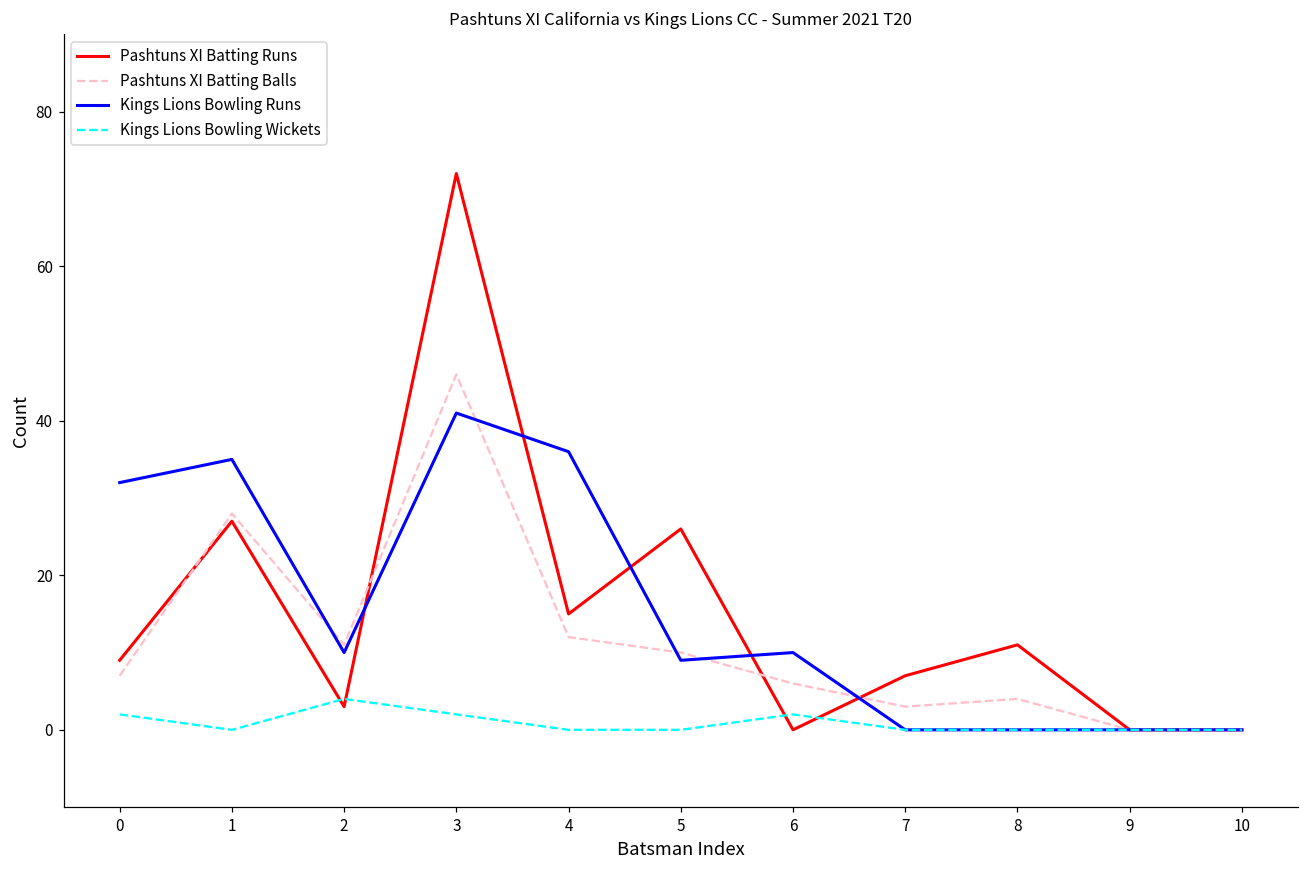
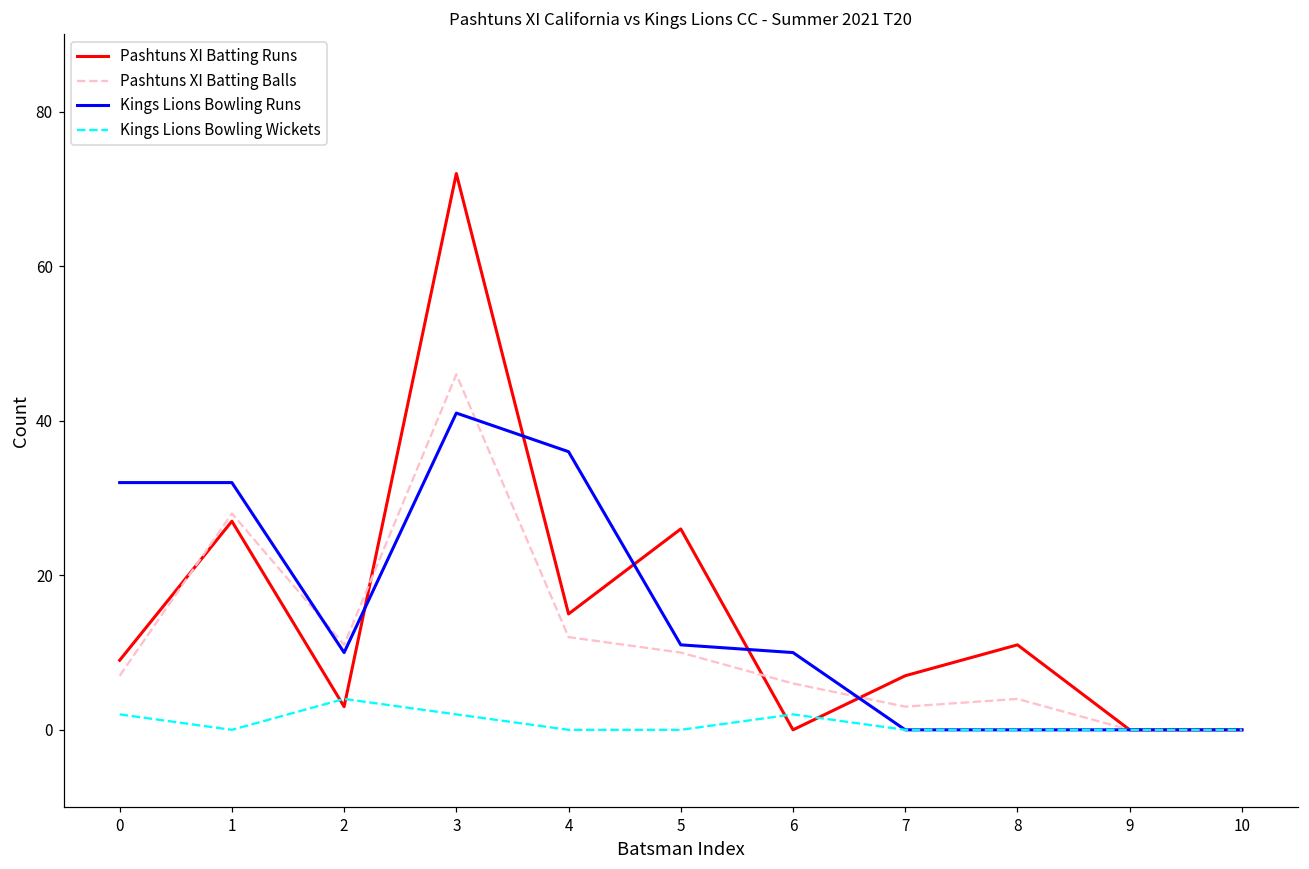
  {
    "Pashtuns XI Batting Runs": {
      "0": 9,
      "1": 27,
      "2": 3,
      "3": 72,
      "4": 15,
      "5": 26,
      "6": 0,
      "7": 7,
      "8": 11
    },
    "Pashtuns XI Batting Balls": {
      "0": 7,
      "1": 28,
      "2": 11,
      "3": 46,
      "4": 12,
      "5": 10,
      "6": 6,
      "7": 3,
      "8": 4
    },
    "Kings Lions Bowling Runs": {
      "0": 32,
-     "1": 35,
+     "1": 32,
      "2": 10,
      "3": 41,
      "4": 36,
-     "5": 9,
+     "5": 11,
      "6": 10
    },
    "Kings Lions Bowling Wickets": {
      "0": 2,
      "1": 0,
      "2": 4,
      "3": 2,
      "4": 0,
      "5": 0,
      "6": 2
    }
  }
